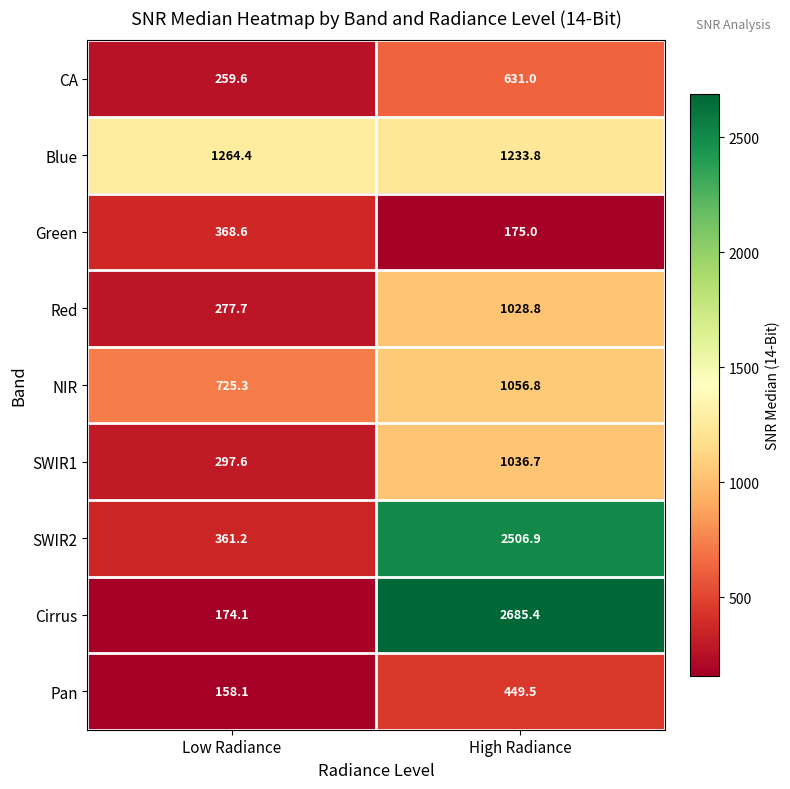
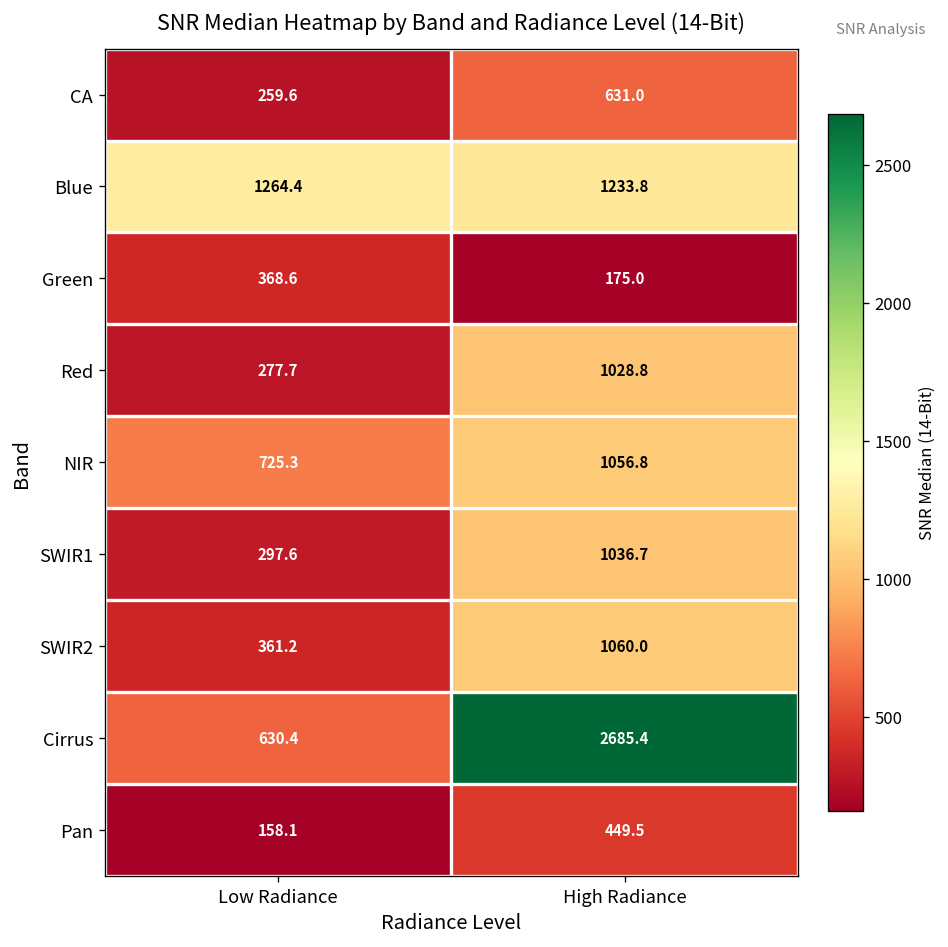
  {
    "CA": {
      "Low Radiance": 259.6,
      "High Radiance": 631.0
    },
    "Blue": {
      "Low Radiance": 1264.4,
      "High Radiance": 1233.8
    },
    "Green": {
      "Low Radiance": 368.6,
      "High Radiance": 175.0
    },
    "Red": {
      "Low Radiance": 277.7,
      "High Radiance": 1028.8
    },
    "NIR": {
      "Low Radiance": 725.3,
      "High Radiance": 1056.8
    },
    "SWIR1": {
      "Low Radiance": 297.6,
      "High Radiance": 1036.7
    },
    "SWIR2": {
      "Low Radiance": 361.2,
-     "High Radiance": 2506.9
+     "High Radiance": 1060.0
    },
    "Cirrus": {
-     "Low Radiance": 174.1,
+     "Low Radiance": 630.4,
      "High Radiance": 2685.4
    },
    "Pan": {
      "Low Radiance": 158.1,
      "High Radiance": 449.5
    }
  }
